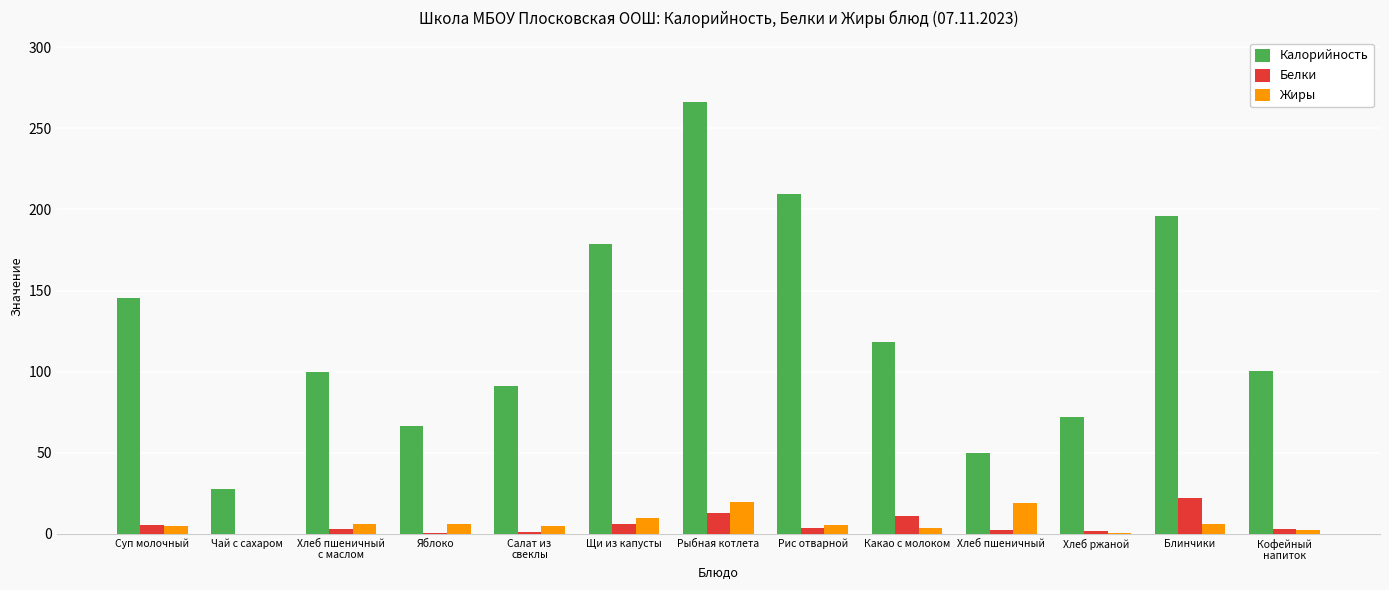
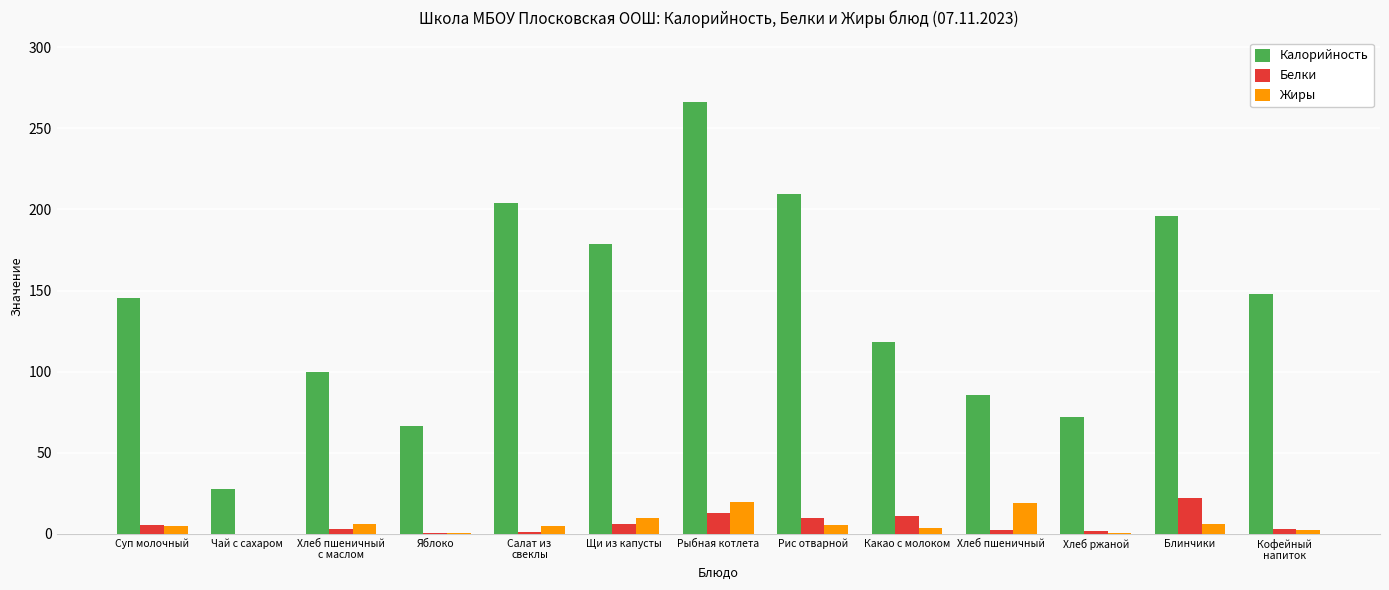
  {
    "Калорийность": {
      "Суп молочный": 145,
      "Чай с сахаром": 28,
      "Хлеб пшеничный с маслом": 100,
      "Яблоко": 66,
-     "Салат из свеклы": 91,
+     "Салат из свеклы": 204,
      "Щи из капусты": 179,
      "Рыбная котлета": 266,
      "Рис отварной": 210,
      "Какао с молоком": 119,
-     "Хлеб пшеничный": 50,
+     "Хлеб пшеничный": 86,
      "Хлеб ржаной": 72,
      "Блинчики": 196,
-     "Кофейный напиток": 101
+     "Кофейный напиток": 148
    },
    "Белки": {
      "Суп молочный": 6,
      "Хлеб пшеничный с маслом": 3,
      "Щи из капусты": 6,
      "Рыбная котлета": 13,
-     "Рис отварной": 4,
+     "Рис отварной": 10,
      "Какао с молоком": 11,
      "Хлеб пшеничный": 2,
      "Хлеб ржаной": 2,
      "Блинчики": 22,
      "Кофейный напиток": 3
    },
    "Жиры": {
      "Суп молочный": 5,
      "Чай с сахаром": 0,
      "Хлеб пшеничный с маслом": 6,
-     "Яблоко": 6,
+     "Яблоко": 1,
      "Салат из свеклы": 5,
      "Щи из капусты": 10,
      "Рыбная котлета": 20,
      "Рис отварной": 5,
      "Какао с молоком": 4,
      "Хлеб пшеничный": 19,
      "Блинчики": 6,
      "Кофейный напиток": 3
    }
  }
